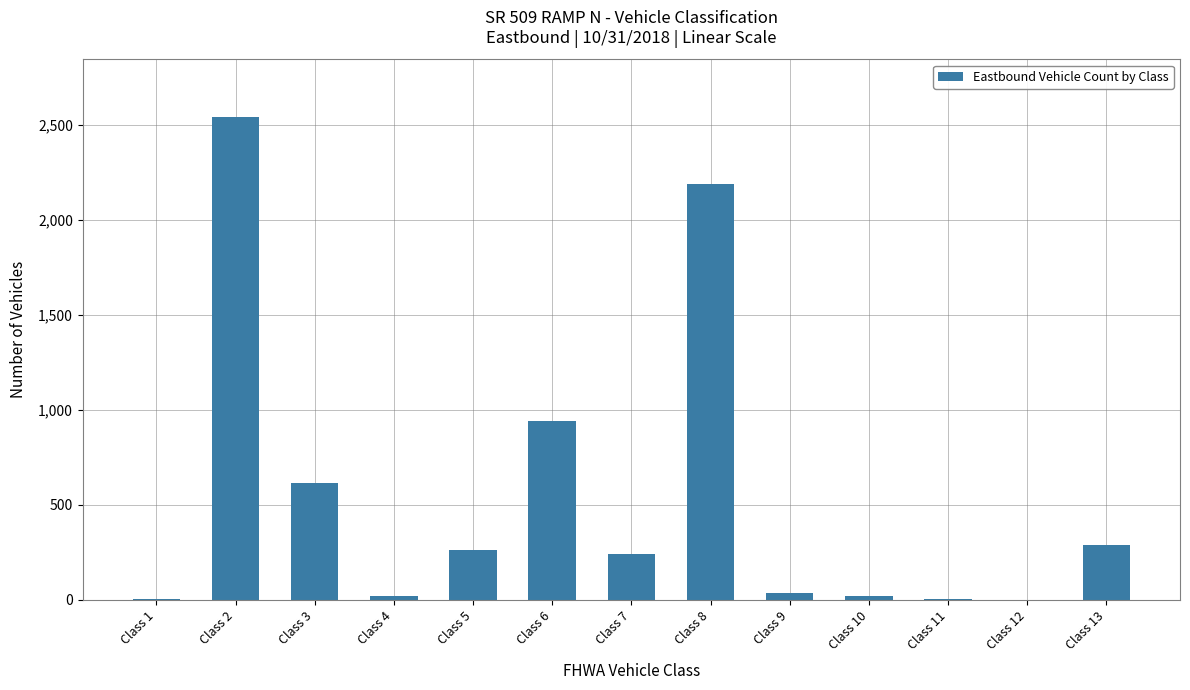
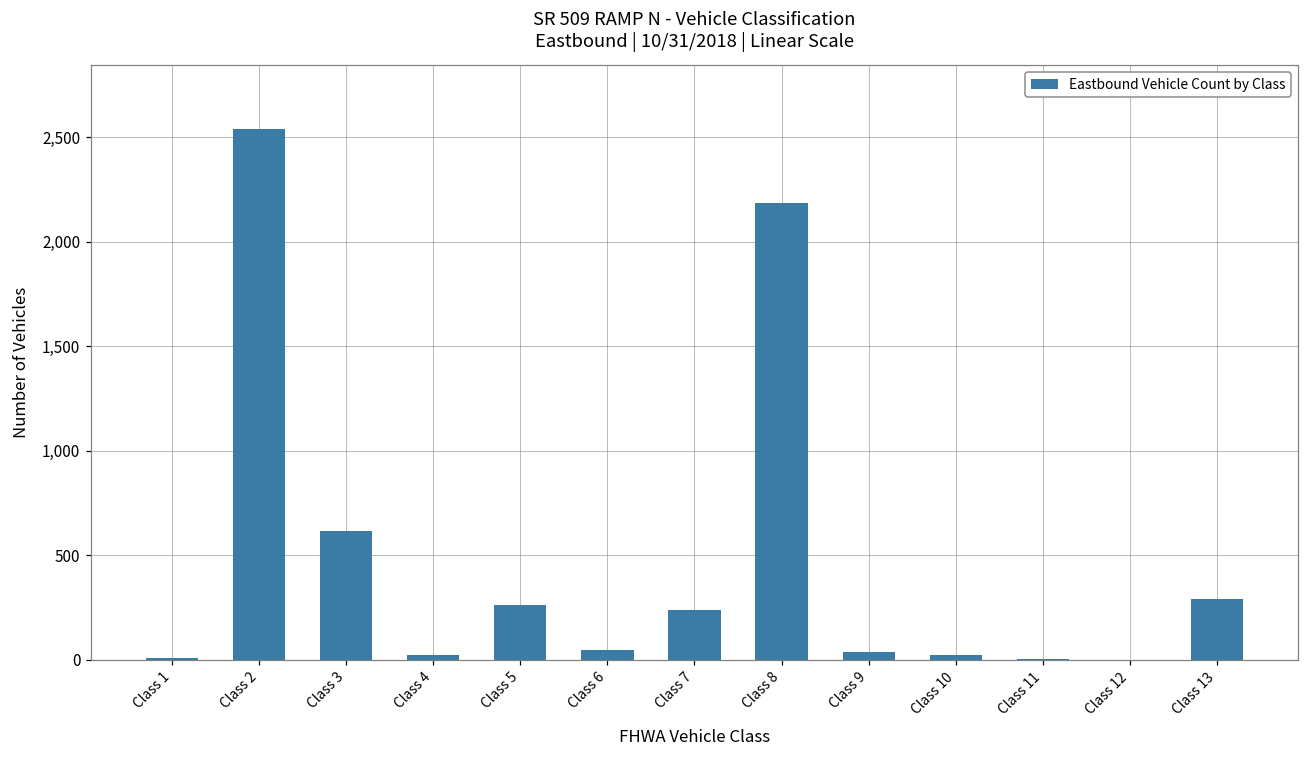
  {
    "Class 2": "2,540",
    "Class 3": "620",
    "Class 4": "20",
    "Class 5": "260",
-   "Class 6": "940",
+   "Class 6": "50",
    "Class 7": "240",
    "Class 8": "2,190",
    "Class 9": "40",
    "Class 10": "20",
    "Class 13": "290"
  }
